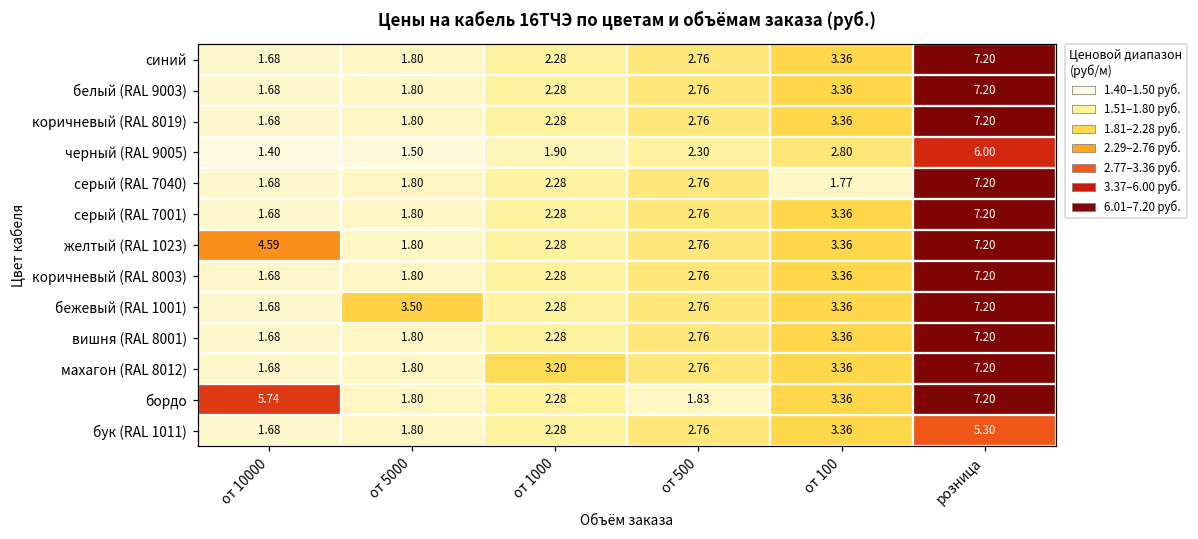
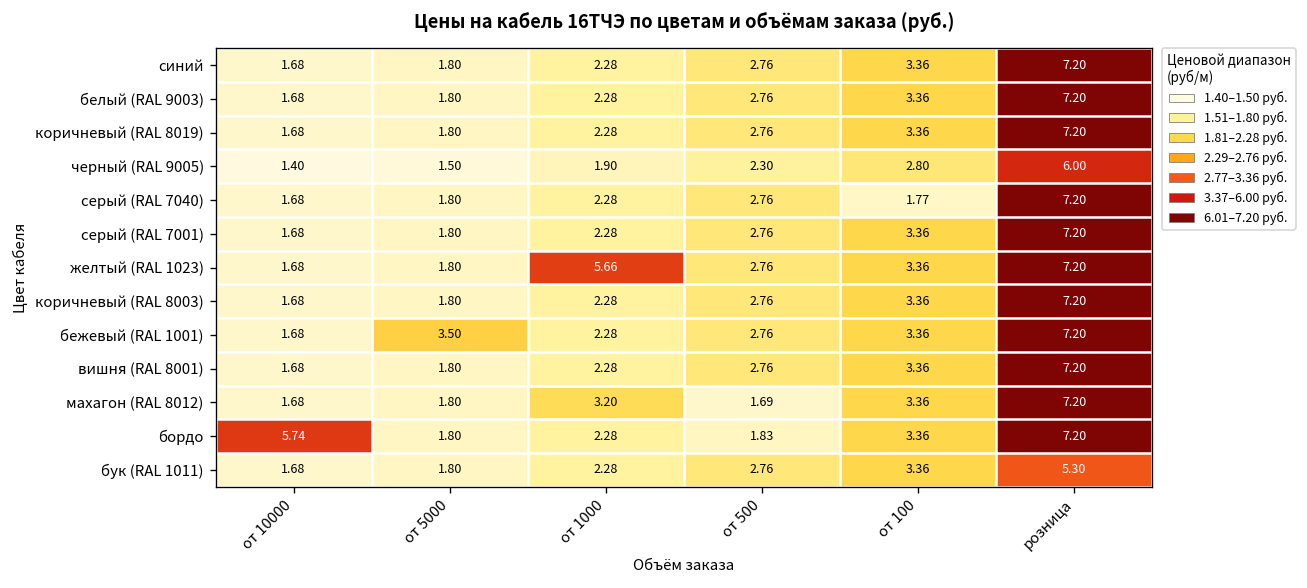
  {
    "синий": {
      "от 10000": 1.68,
      "от 5000": 1.80,
      "от 1000": 2.28,
      "от 500": 2.76,
      "от 100": 3.36,
      "розница": 7.20
    },
    "белый (RAL 9003)": {
      "от 10000": 1.68,
      "от 5000": 1.80,
      "от 1000": 2.28,
      "от 500": 2.76,
      "от 100": 3.36,
      "розница": 7.20
    },
    "коричневый (RAL 8019)": {
      "от 10000": 1.68,
      "от 5000": 1.80,
      "от 1000": 2.28,
      "от 500": 2.76,
      "от 100": 3.36,
      "розница": 7.20
    },
    "черный (RAL 9005)": {
      "от 10000": 1.40,
      "от 5000": 1.50,
      "от 1000": 1.90,
      "от 500": 2.30,
      "от 100": 2.80,
      "розница": 6.00
    },
    "серый (RAL 7040)": {
      "от 10000": 1.68,
      "от 5000": 1.80,
      "от 1000": 2.28,
      "от 500": 2.76,
      "от 100": 1.77,
      "розница": 7.20
    },
    "серый (RAL 7001)": {
      "от 10000": 1.68,
      "от 5000": 1.80,
      "от 1000": 2.28,
      "от 500": 2.76,
      "от 100": 3.36,
      "розница": 7.20
    },
    "желтый (RAL 1023)": {
-     "от 10000": 4.59,
+     "от 10000": 1.68,
      "от 5000": 1.80,
-     "от 1000": 2.28,
+     "от 1000": 5.66,
      "от 500": 2.76,
      "от 100": 3.36,
      "розница": 7.20
    },
    "коричневый (RAL 8003)": {
      "от 10000": 1.68,
      "от 5000": 1.80,
      "от 1000": 2.28,
      "от 500": 2.76,
      "от 100": 3.36,
      "розница": 7.20
    },
    "бежевый (RAL 1001)": {
      "от 10000": 1.68,
      "от 5000": 3.50,
      "от 1000": 2.28,
      "от 500": 2.76,
      "от 100": 3.36,
      "розница": 7.20
    },
    "вишня (RAL 8001)": {
      "от 10000": 1.68,
      "от 5000": 1.80,
      "от 1000": 2.28,
      "от 500": 2.76,
      "от 100": 3.36,
      "розница": 7.20
    },
    "махагон (RAL 8012)": {
      "от 10000": 1.68,
      "от 5000": 1.80,
      "от 1000": 3.20,
-     "от 500": 2.76,
+     "от 500": 1.69,
      "от 100": 3.36,
      "розница": 7.20
    },
    "бордо": {
      "от 10000": 5.74,
      "от 5000": 1.80,
      "от 1000": 2.28,
      "от 500": 1.83,
      "от 100": 3.36,
      "розница": 7.20
    },
    "бук (RAL 1011)": {
      "от 10000": 1.68,
      "от 5000": 1.80,
      "от 1000": 2.28,
      "от 500": 2.76,
      "от 100": 3.36,
      "розница": 5.30
    }
  }
